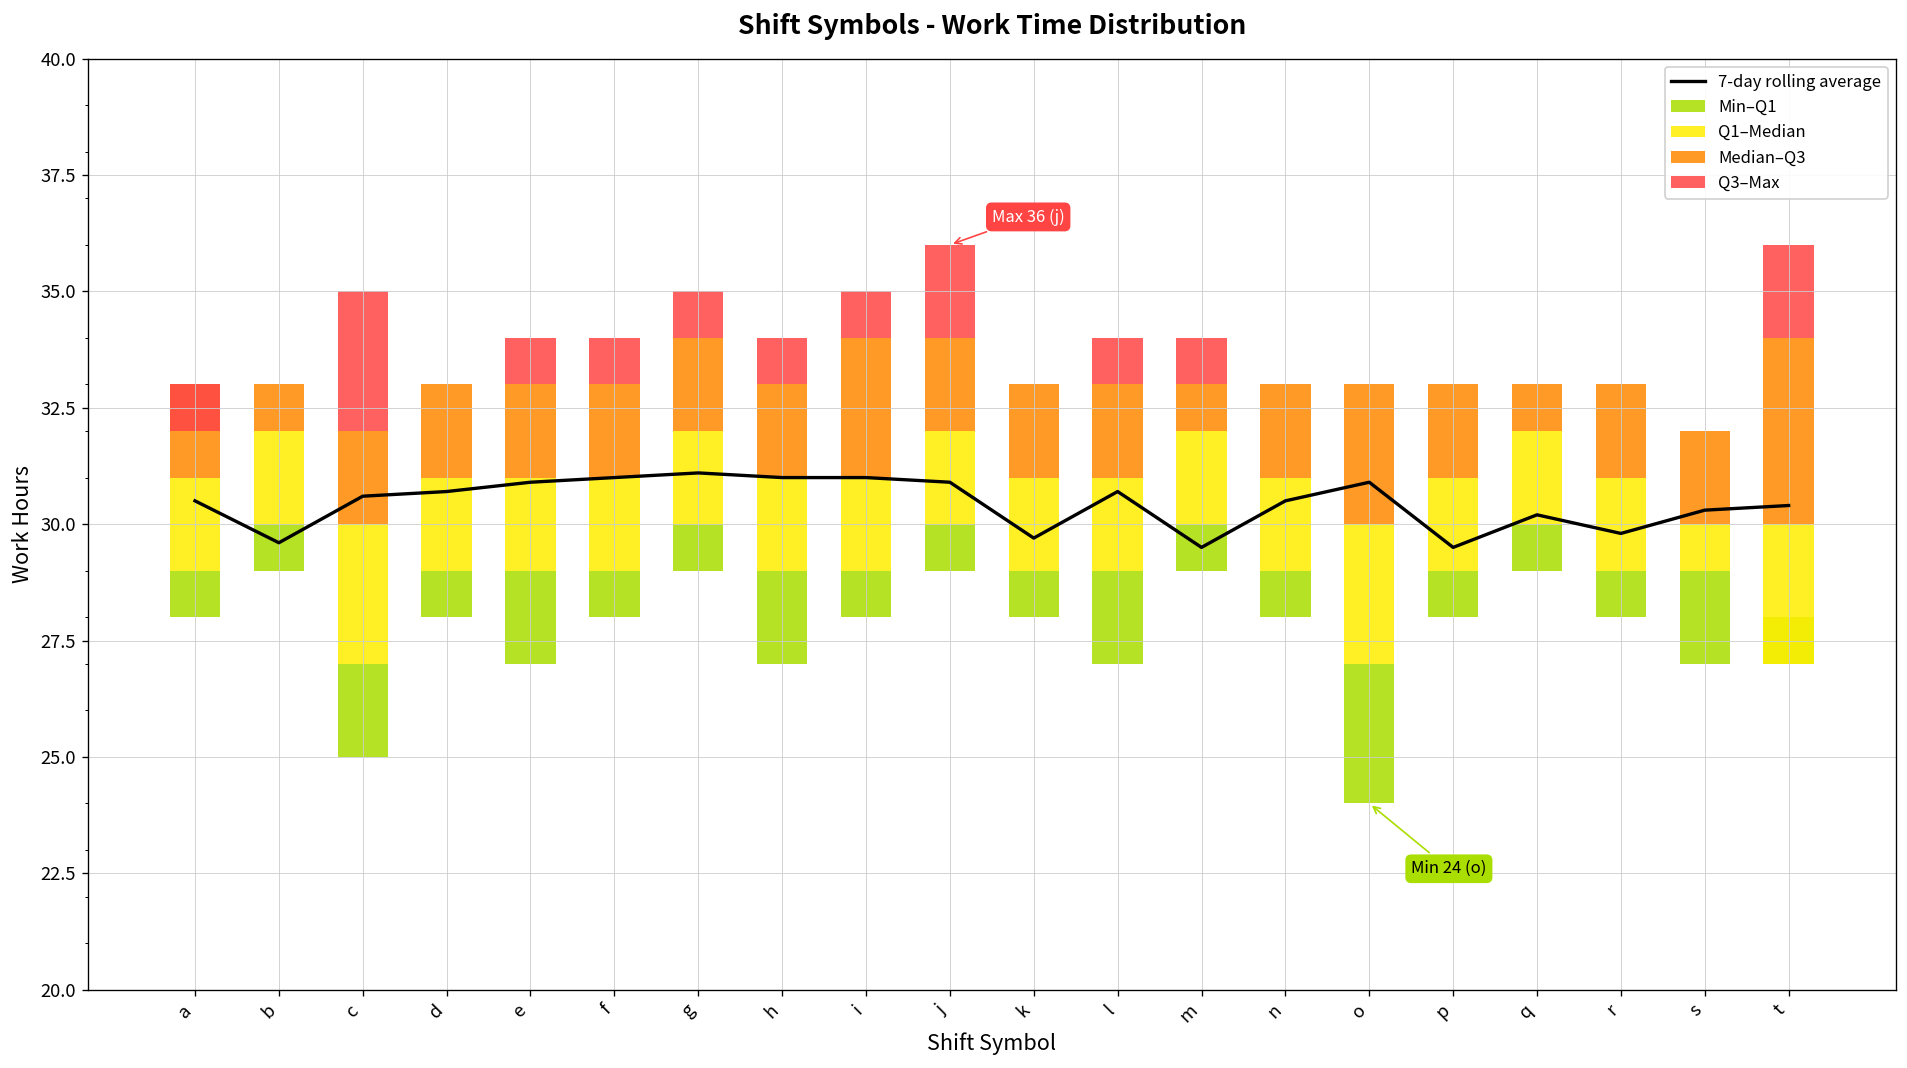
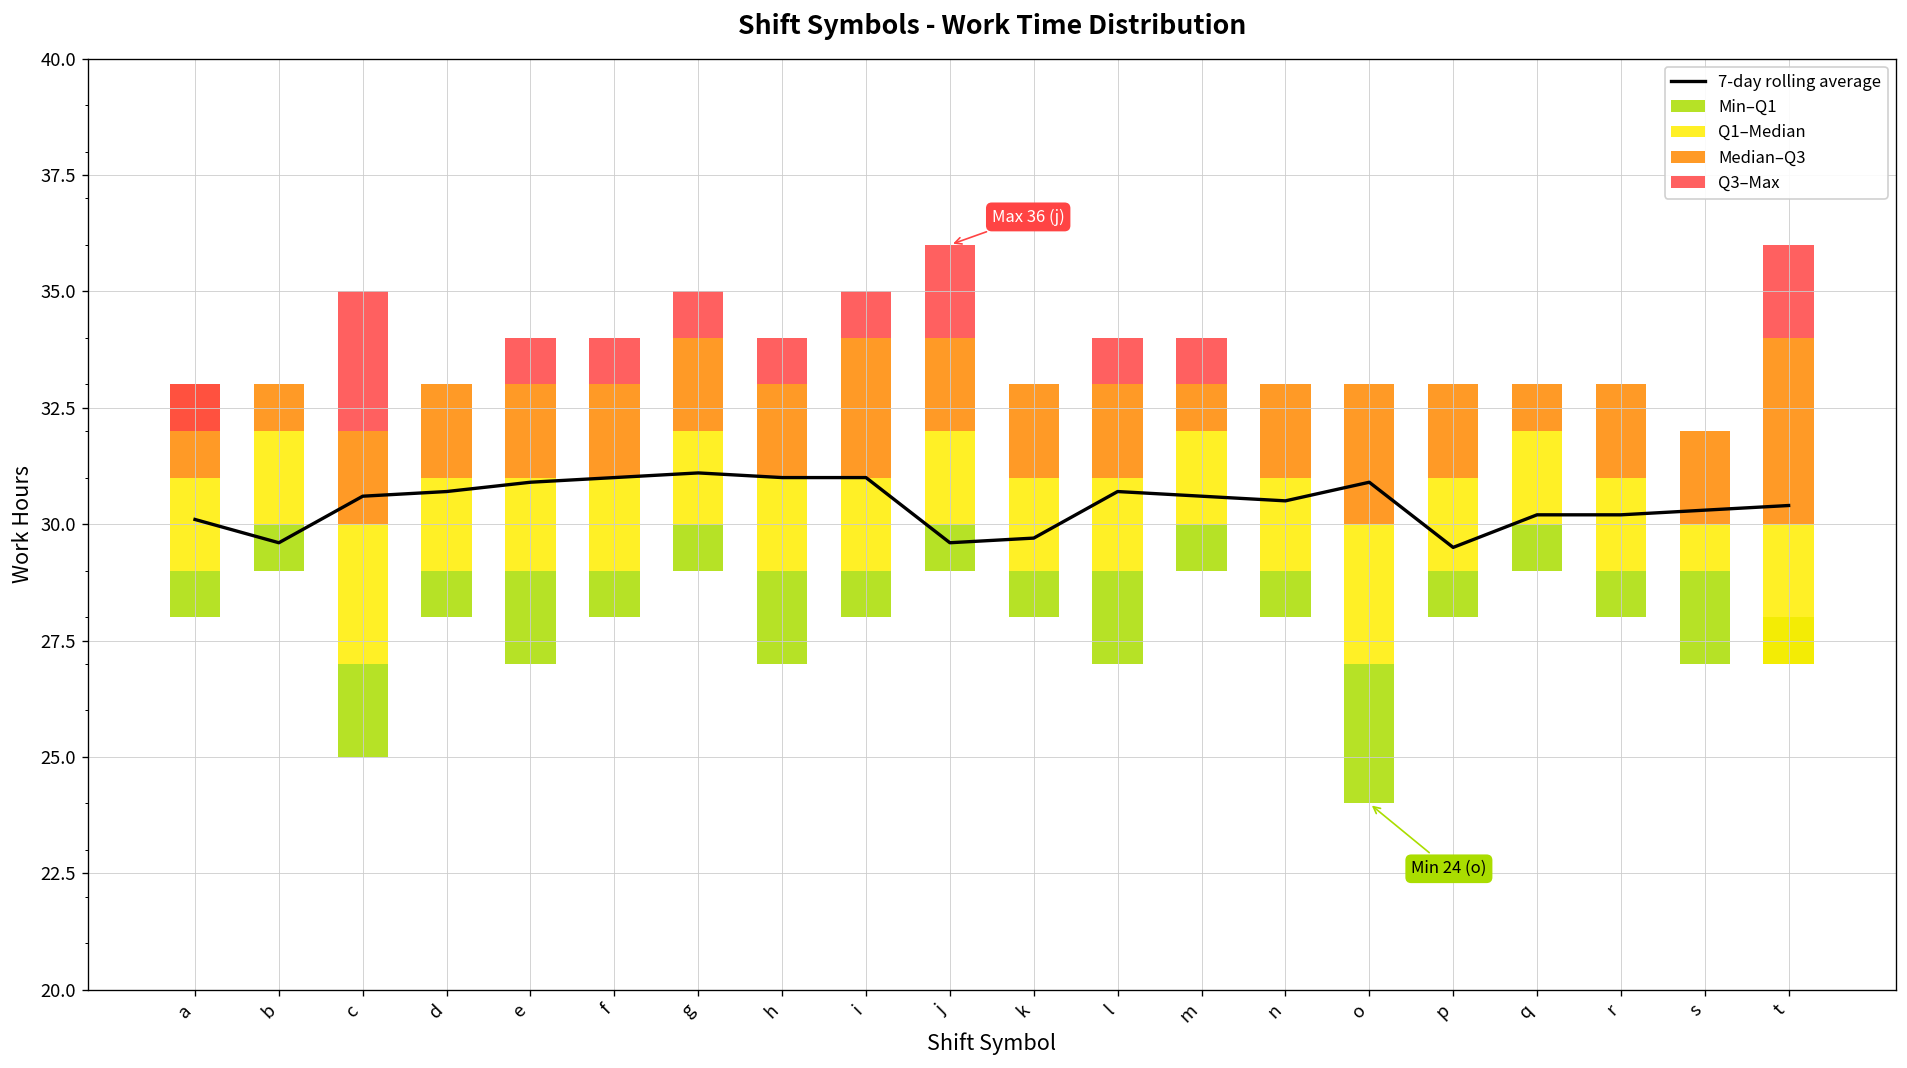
  {
    "7-day rolling average": {
-     "a": 30.5,
+     "a": 30.1,
      "b": 29.6,
      "c": 30.6,
      "d": 30.7,
      "e": 30.9,
      "f": 31.0,
      "g": 31.1,
      "h": 31.0,
      "i": 31.0,
-     "j": 30.9,
+     "j": 29.6,
      "k": 29.7,
      "l": 30.7,
-     "m": 29.5,
+     "m": 30.6,
      "n": 30.5,
      "o": 30.9,
      "p": 29.5,
      "q": 30.2,
-     "r": 29.8,
+     "r": 30.2,
      "s": 30.3,
      "t": 30.4
    }
  }
